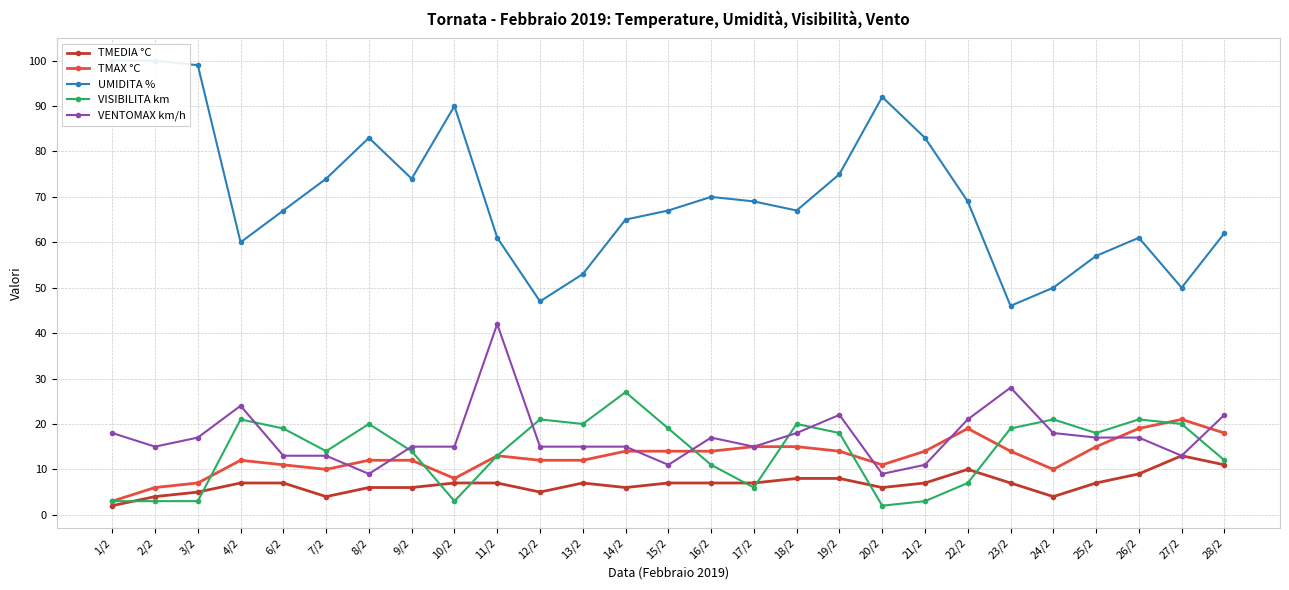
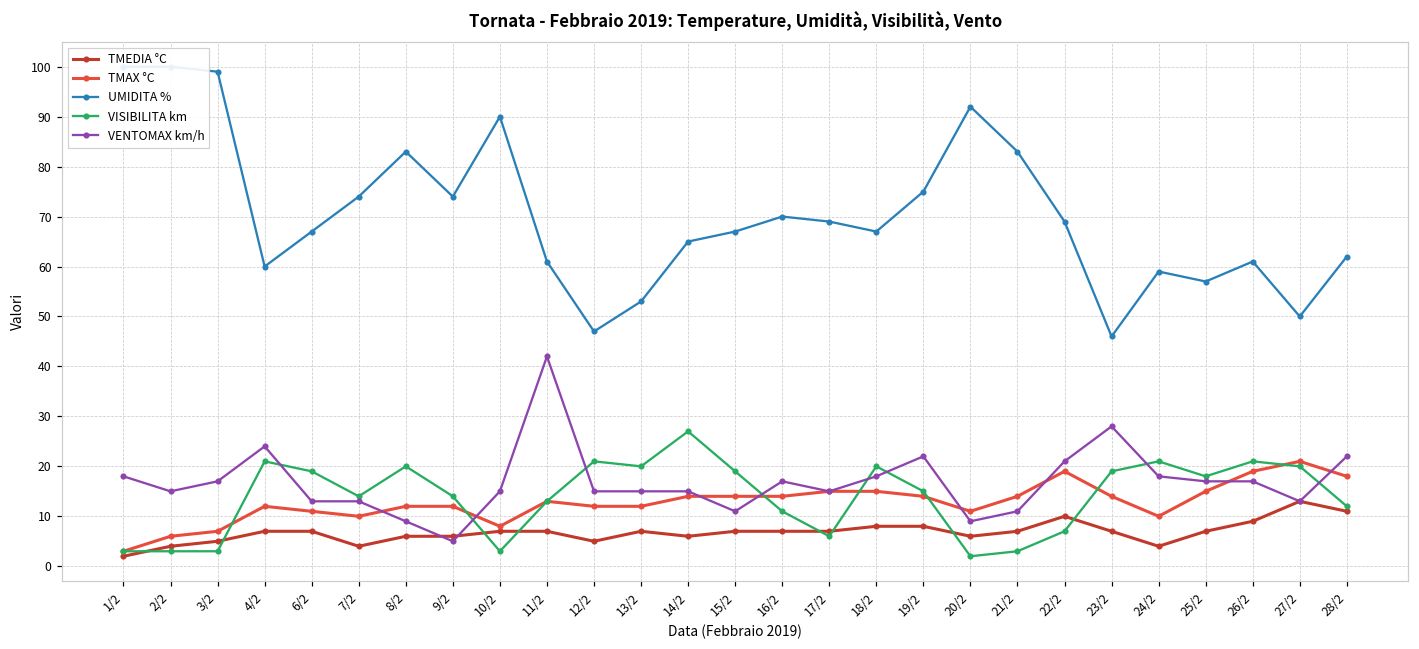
  {
    "UMIDITA %": {
      "3/2": 99,
      "4/2": 60,
      "6/2": 67,
      "7/2": 74,
      "8/2": 83,
      "9/2": 74,
      "10/2": 90,
      "11/2": 61,
      "12/2": 47,
      "13/2": 53,
      "14/2": 65,
      "15/2": 67,
      "16/2": 70,
      "17/2": 69,
      "18/2": 67,
      "19/2": 75,
      "20/2": 92,
      "21/2": 83,
      "22/2": 69,
      "23/2": 46,
-     "24/2": 50,
+     "24/2": 59,
      "25/2": 57,
      "26/2": 61,
      "27/2": 50,
      "28/2": 62
    },
    "VISIBILITA km": {
      "2/2": 3,
      "3/2": 3,
      "4/2": 21,
      "6/2": 19,
      "7/2": 14,
      "8/2": 20,
      "9/2": 14,
      "10/2": 3,
      "12/2": 21,
      "13/2": 20,
      "14/2": 27,
      "15/2": 19,
      "16/2": 11,
      "17/2": 6,
      "18/2": 20,
-     "19/2": 18,
+     "19/2": 15,
      "20/2": 2,
      "21/2": 3,
      "22/2": 7,
      "23/2": 19,
      "24/2": 21,
      "25/2": 18,
      "26/2": 21,
      "27/2": 20,
      "28/2": 12
    },
    "VENTOMAX km/h": {
      "1/2": 18,
      "2/2": 15,
      "3/2": 17,
      "4/2": 24,
      "6/2": 13,
      "7/2": 13,
      "8/2": 9,
-     "9/2": 15,
+     "9/2": 5,
      "10/2": 15,
      "11/2": 42,
      "12/2": 15,
      "13/2": 15,
      "14/2": 15,
      "15/2": 11,
      "16/2": 17,
      "18/2": 18,
      "19/2": 22,
      "20/2": 9,
      "21/2": 11,
      "22/2": 21,
      "23/2": 28,
      "24/2": 18,
      "25/2": 17,
      "26/2": 17,
      "28/2": 22
    }
  }
